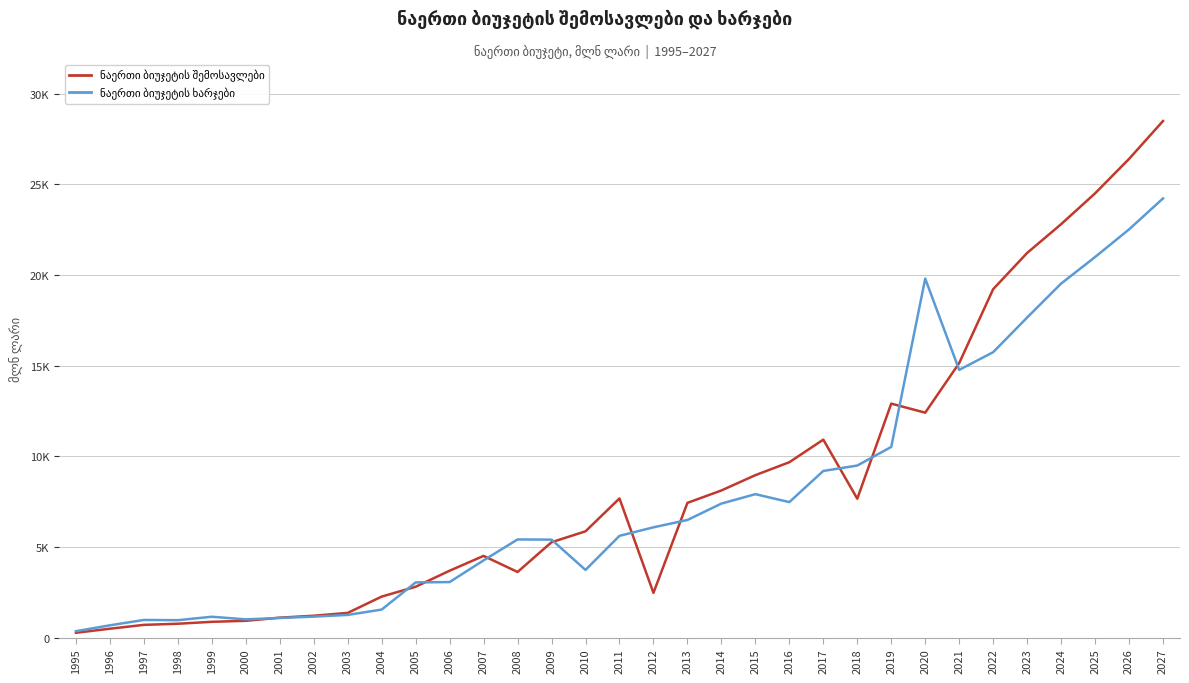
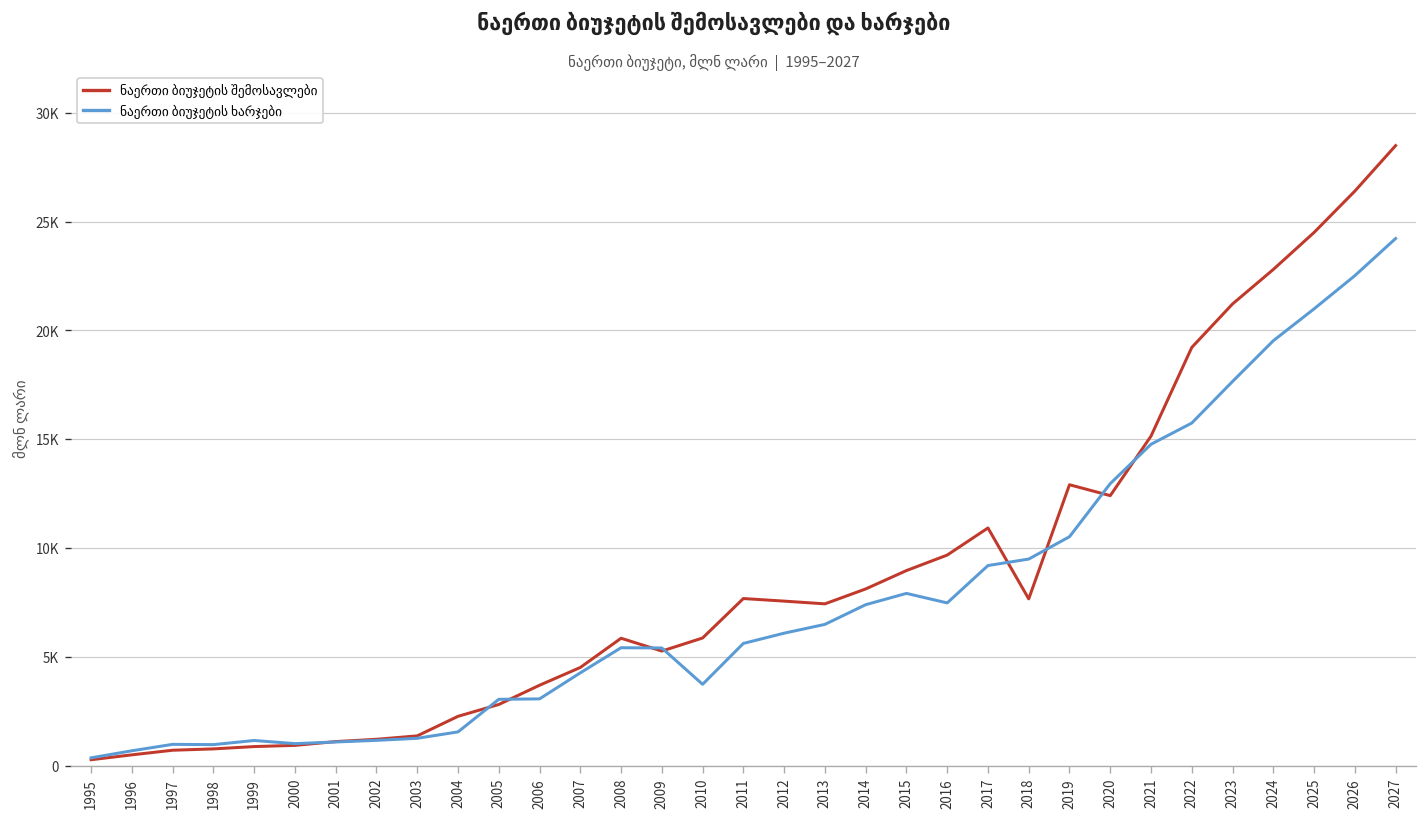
  {
    "ნაერთი ბიუჯეტის შემოსავლები": {
      "1996": 500,
      "1997": 700,
      "1998": 800,
      "1999": 900,
      "2004": 2300,
      "2005": 2800,
      "2006": 3700,
      "2007": 4500,
-     "2008": 3600,
+     "2008": 5900,
      "2009": 5300,
      "2010": 5900,
      "2011": 7700,
-     "2012": 2500,
+     "2012": 7600,
      "2013": 7400,
      "2014": 8100,
      "2015": 9000,
      "2016": 9700,
      "2017": 10900,
      "2018": 7700,
      "2019": 12900,
      "2020": 12400,
      "2021": 15100,
      "2022": 19200,
      "2023": 21200,
      "2024": 22800,
      "2025": 24500,
      "2026": 26400,
      "2027": 28500
    },
    "ნაერთი ბიუჯეტის ხარჯები": {
      "1996": 700,
      "1997": 1000,
      "1998": 1000,
      "1999": 1200,
      "2004": 1600,
      "2005": 3000,
      "2006": 3100,
      "2007": 4300,
      "2008": 5400,
      "2009": 5400,
      "2010": 3700,
      "2011": 5600,
      "2012": 6100,
      "2013": 6500,
      "2014": 7400,
      "2015": 7900,
      "2016": 7500,
      "2017": 9200,
      "2018": 9500,
      "2019": 10500,
-     "2020": 19800,
+     "2020": 13000,
      "2021": 14800,
      "2022": 15700,
      "2023": 17700,
      "2024": 19500,
      "2025": 21000,
      "2026": 22500,
      "2027": 24200
    }
  }
